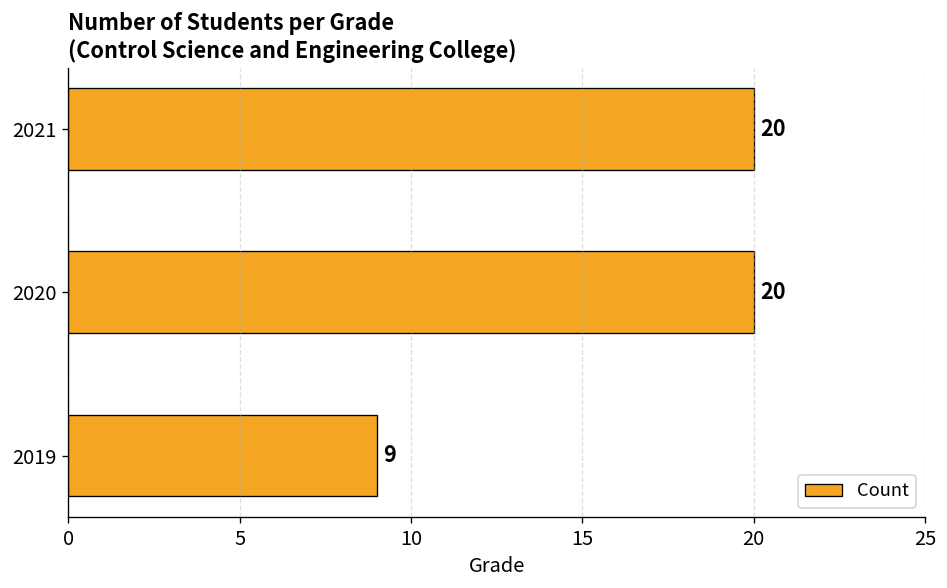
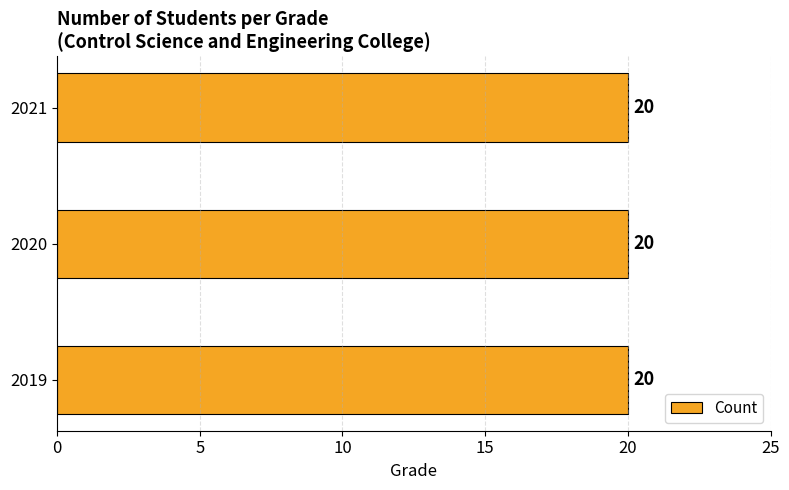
  {
    "2021": 20,
    "2020": 20,
-   "2019": 9
+   "2019": 20
  }
